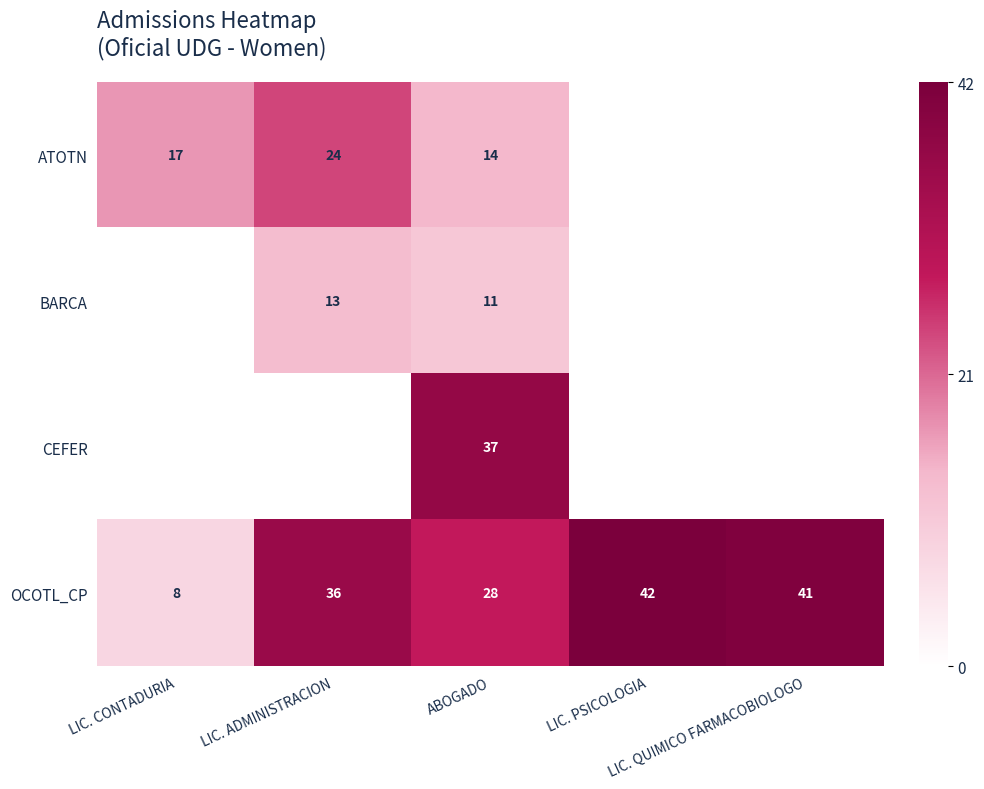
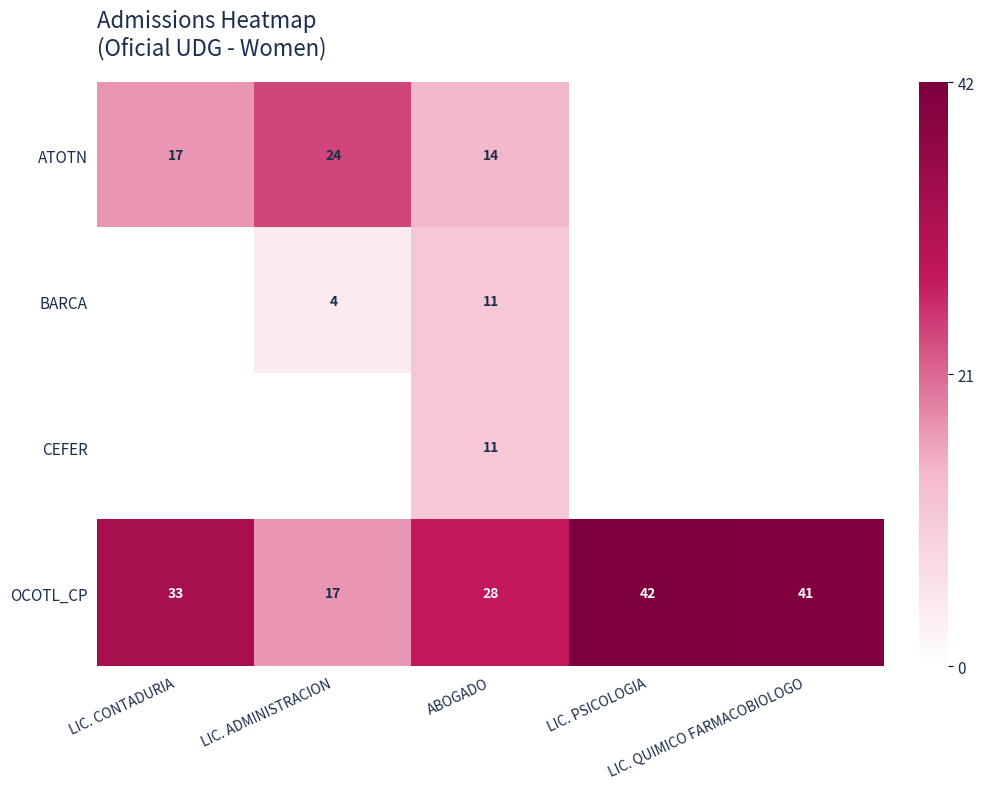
  {
    "ATOTN": {
      "LIC. CONTADURIA": 17,
      "LIC. ADMINISTRACION": 24,
      "ABOGADO": 14
    },
    "BARCA": {
-     "LIC. ADMINISTRACION": 13,
+     "LIC. ADMINISTRACION": 4,
      "ABOGADO": 11
    },
    "CEFER": {
-     "ABOGADO": 37
+     "ABOGADO": 11
    },
    "OCOTL_CP": {
-     "LIC. CONTADURIA": 8,
-     "LIC. ADMINISTRACION": 36,
+     "LIC. CONTADURIA": 33,
+     "LIC. ADMINISTRACION": 17,
      "ABOGADO": 28,
      "LIC. PSICOLOGIA": 42,
      "LIC. QUIMICO FARMACOBIOLOGO": 41
    }
  }
